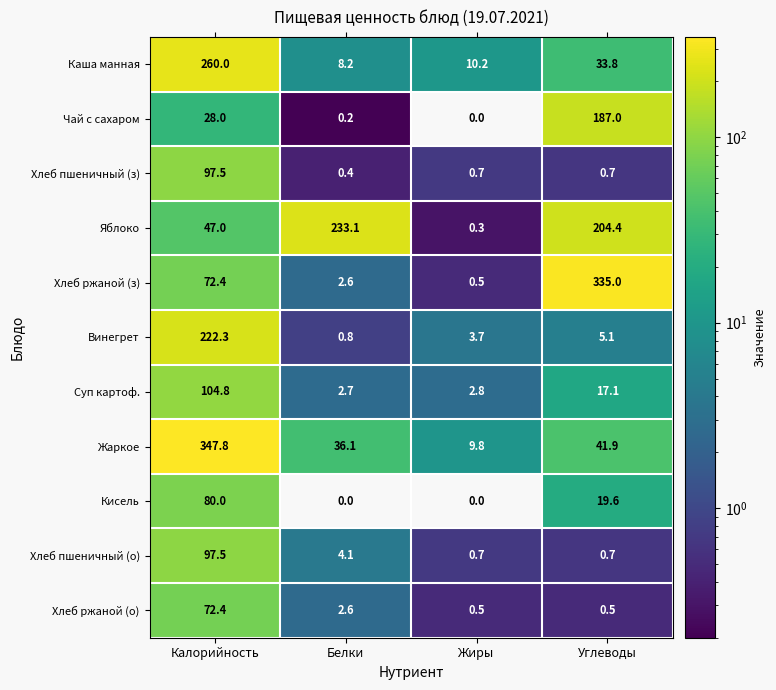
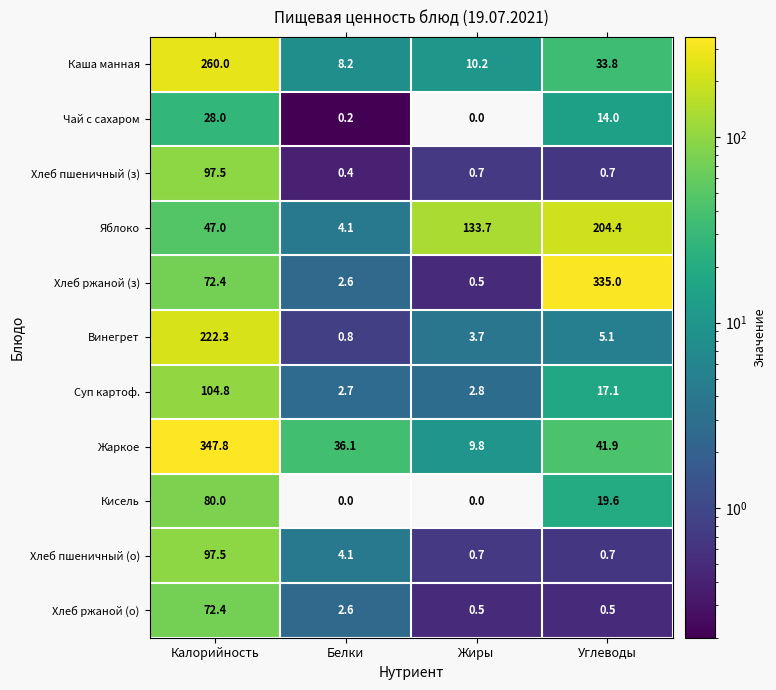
  {
    "Каша манная": {
      "Калорийность": 260.0,
      "Белки": 8.2,
      "Жиры": 10.2,
      "Углеводы": 33.8
    },
    "Чай с сахаром": {
      "Калорийность": 28.0,
      "Белки": 0.2,
      "Жиры": 0.0,
-     "Углеводы": 187.0
+     "Углеводы": 14.0
    },
    "Хлеб пшеничный (з)": {
      "Калорийность": 97.5,
      "Белки": 0.4,
      "Жиры": 0.7,
      "Углеводы": 0.7
    },
    "Яблоко": {
      "Калорийность": 47.0,
-     "Белки": 233.1,
-     "Жиры": 0.3,
+     "Белки": 4.1,
+     "Жиры": 133.7,
      "Углеводы": 204.4
    },
    "Хлеб ржаной (з)": {
      "Калорийность": 72.4,
      "Белки": 2.6,
      "Жиры": 0.5,
      "Углеводы": 335.0
    },
    "Винегрет": {
      "Калорийность": 222.3,
      "Белки": 0.8,
      "Жиры": 3.7,
      "Углеводы": 5.1
    },
    "Суп картоф.": {
      "Калорийность": 104.8,
      "Белки": 2.7,
      "Жиры": 2.8,
      "Углеводы": 17.1
    },
    "Жаркое": {
      "Калорийность": 347.8,
      "Белки": 36.1,
      "Жиры": 9.8,
      "Углеводы": 41.9
    },
    "Кисель": {
      "Калорийность": 80.0,
      "Белки": 0.0,
      "Жиры": 0.0,
      "Углеводы": 19.6
    },
    "Хлеб пшеничный (о)": {
      "Калорийность": 97.5,
      "Белки": 4.1,
      "Жиры": 0.7,
      "Углеводы": 0.7
    },
    "Хлеб ржаной (о)": {
      "Калорийность": 72.4,
      "Белки": 2.6,
      "Жиры": 0.5,
      "Углеводы": 0.5
    }
  }
